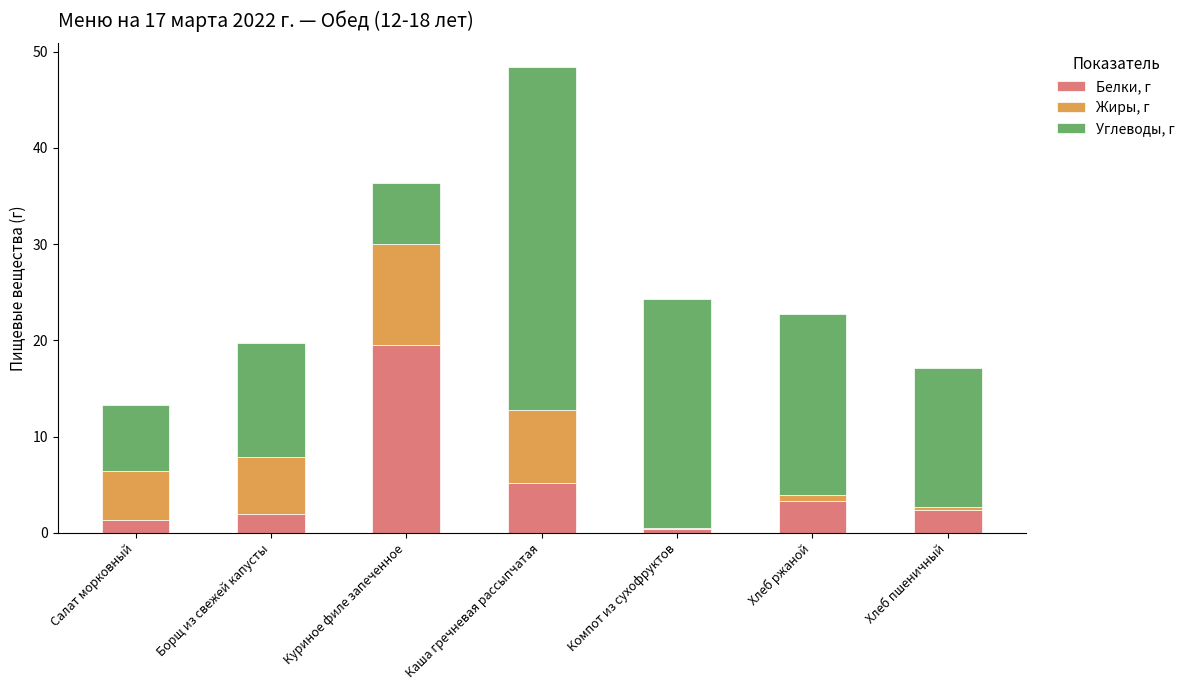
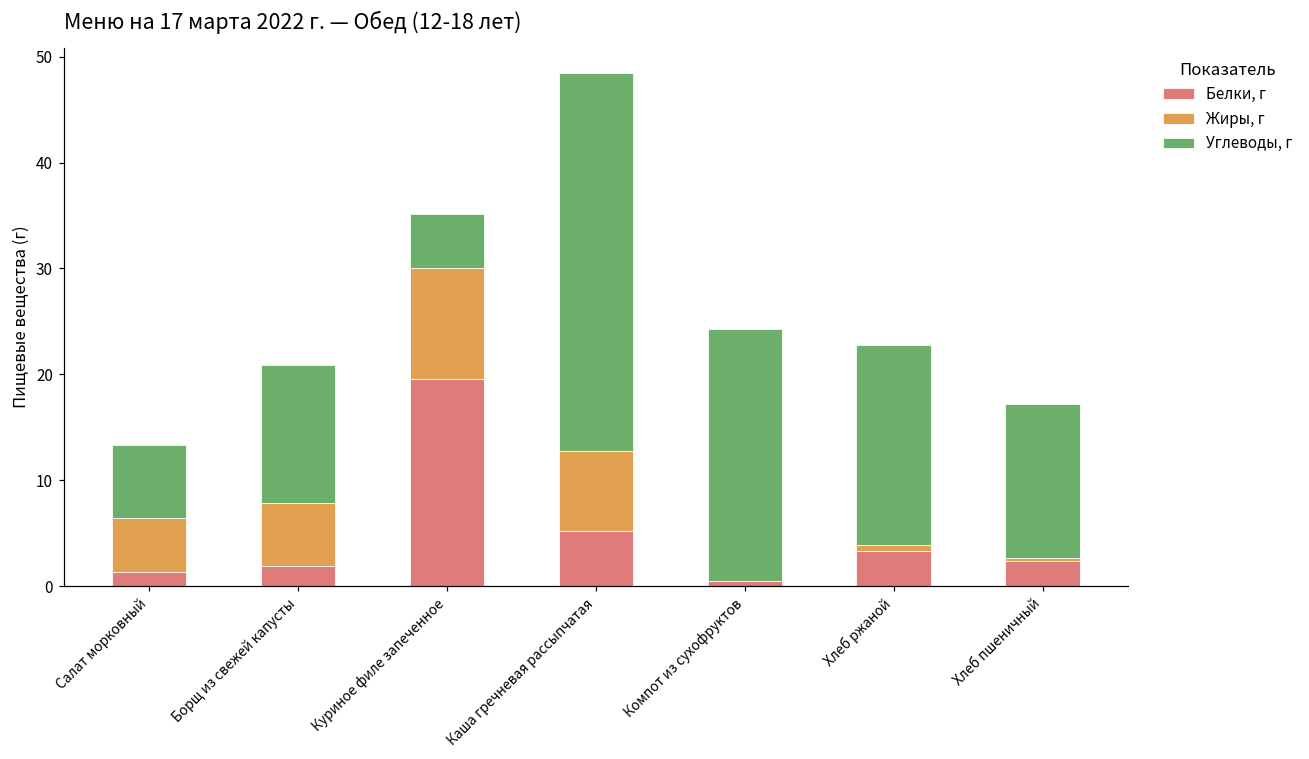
  {
    "Углеводы, г": {
      "Салат морковный": 7,
-     "Борщ из свежей капусты": 12,
-     "Куриное филе запеченное": 6,
+     "Борщ из свежей капусты": 13,
+     "Куриное филе запеченное": 5,
      "Каша гречневая рассыпчатая": 36,
      "Компот из сухофруктов": 24,
      "Хлеб ржаной": 19,
      "Хлеб пшеничный": 14
    }
  }
